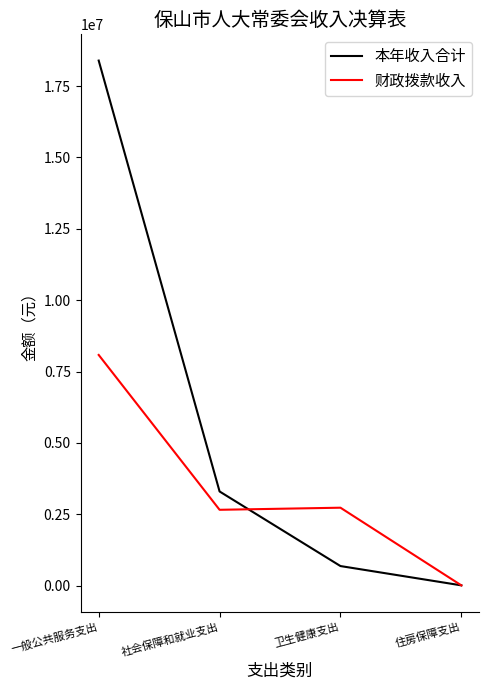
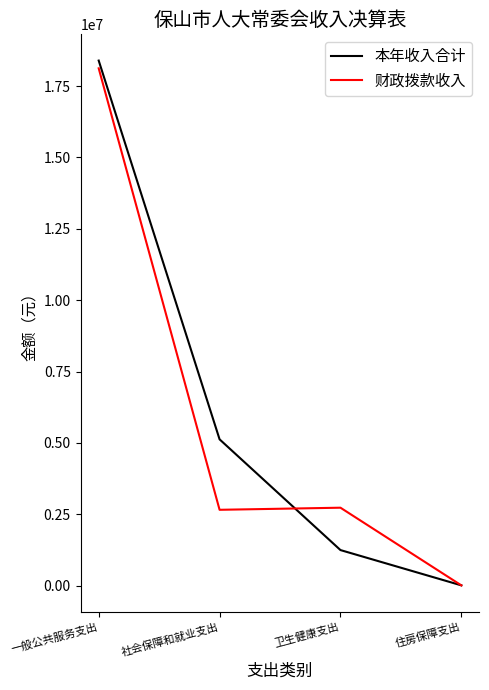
  {
    "本年收入合计": {
      "一般公共服务支出": 18400000,
-     "社会保障和就业支出": 3300000,
-     "卫生健康支出": 700000
+     "社会保障和就业支出": 5100000,
+     "卫生健康支出": 1200000
    },
    "财政拨款收入": {
-     "一般公共服务支出": 8100000,
+     "一般公共服务支出": 18100000,
      "社会保障和就业支出": 2700000,
      "卫生健康支出": 2700000
    }
  }
